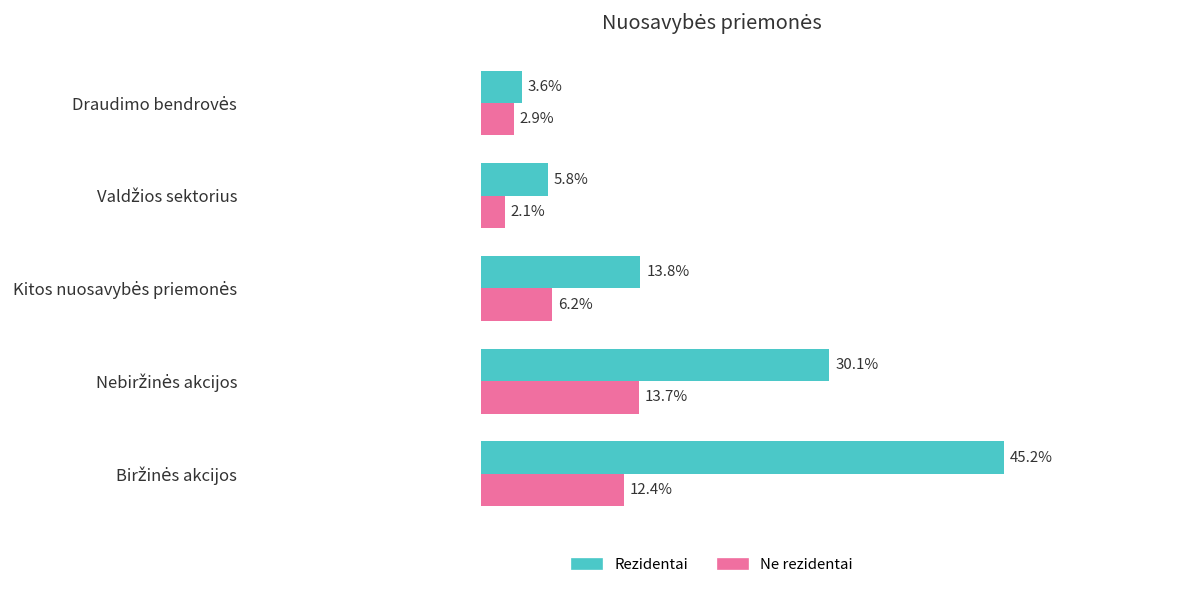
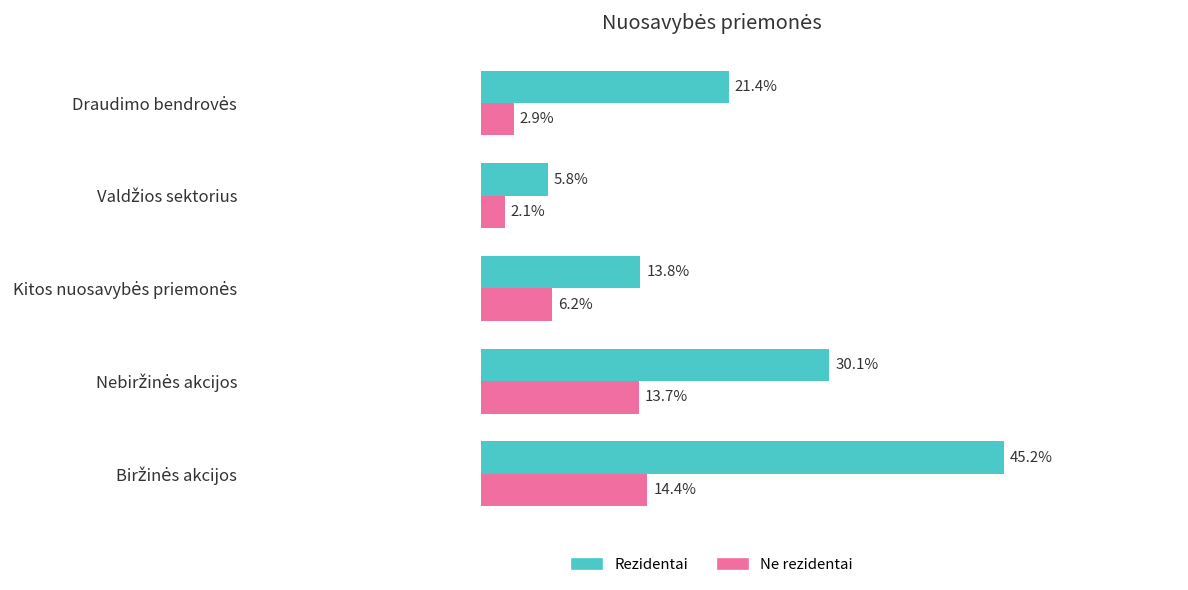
  {
    "Rezidentai": {
-     "Draudimo bendrovės": "3.6%",
+     "Draudimo bendrovės": "21.4%",
      "Valdžios sektorius": "5.8%",
      "Kitos nuosavybės priemonės": "13.8%",
      "Nebiržinės akcijos": "30.1%",
      "Biržinės akcijos": "45.2%"
    },
    "Ne rezidentai": {
      "Draudimo bendrovės": "2.9%",
      "Valdžios sektorius": "2.1%",
      "Kitos nuosavybės priemonės": "6.2%",
      "Nebiržinės akcijos": "13.7%",
-     "Biržinės akcijos": "12.4%"
+     "Biržinės akcijos": "14.4%"
    }
  }
